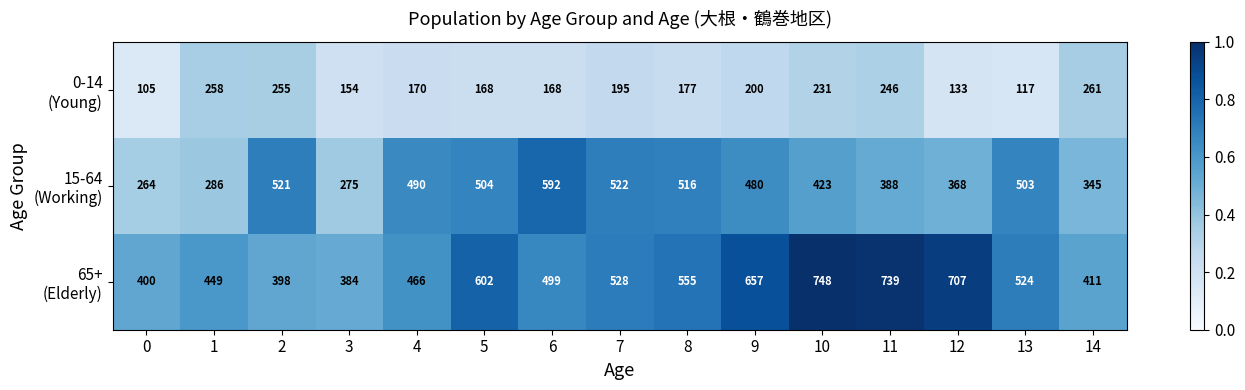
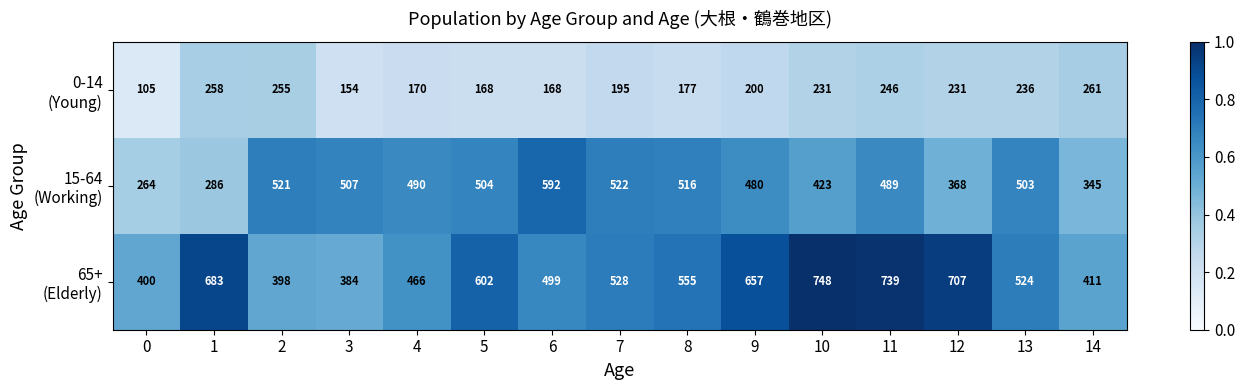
  {
    "0-14 (Young)": {
      "0": 105,
      "1": 258,
      "2": 255,
      "3": 154,
      "4": 170,
      "5": 168,
      "6": 168,
      "7": 195,
      "8": 177,
      "9": 200,
      "10": 231,
      "11": 246,
-     "12": 133,
-     "13": 117,
+     "12": 231,
+     "13": 236,
      "14": 261
    },
    "15-64 (Working)": {
      "0": 264,
      "1": 286,
      "2": 521,
-     "3": 275,
+     "3": 507,
      "4": 490,
      "5": 504,
      "6": 592,
      "7": 522,
      "8": 516,
      "9": 480,
      "10": 423,
-     "11": 388,
+     "11": 489,
      "12": 368,
      "13": 503,
      "14": 345
    },
    "65+ (Elderly)": {
      "0": 400,
-     "1": 449,
+     "1": 683,
      "2": 398,
      "3": 384,
      "4": 466,
      "5": 602,
      "6": 499,
      "7": 528,
      "8": 555,
      "9": 657,
      "10": 748,
      "11": 739,
      "12": 707,
      "13": 524,
      "14": 411
    }
  }
